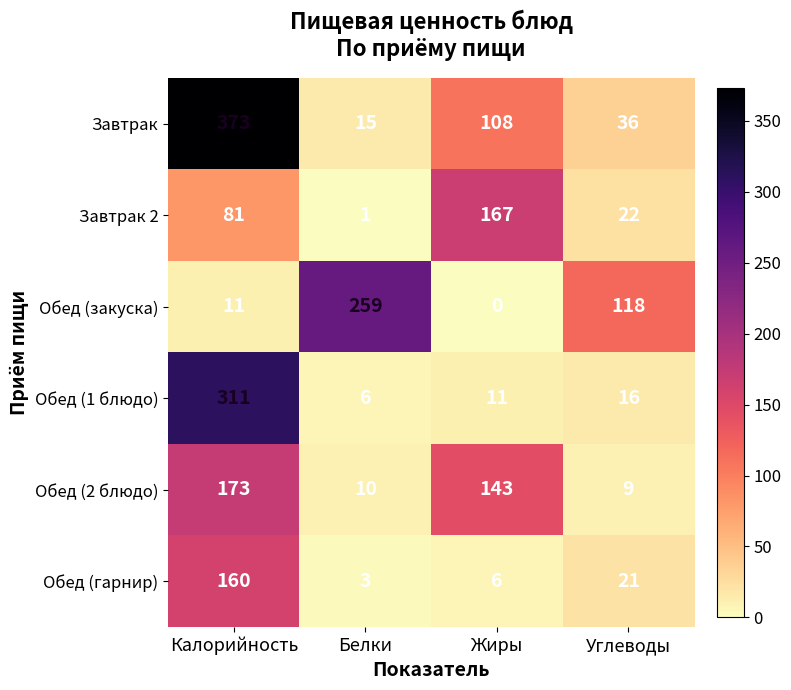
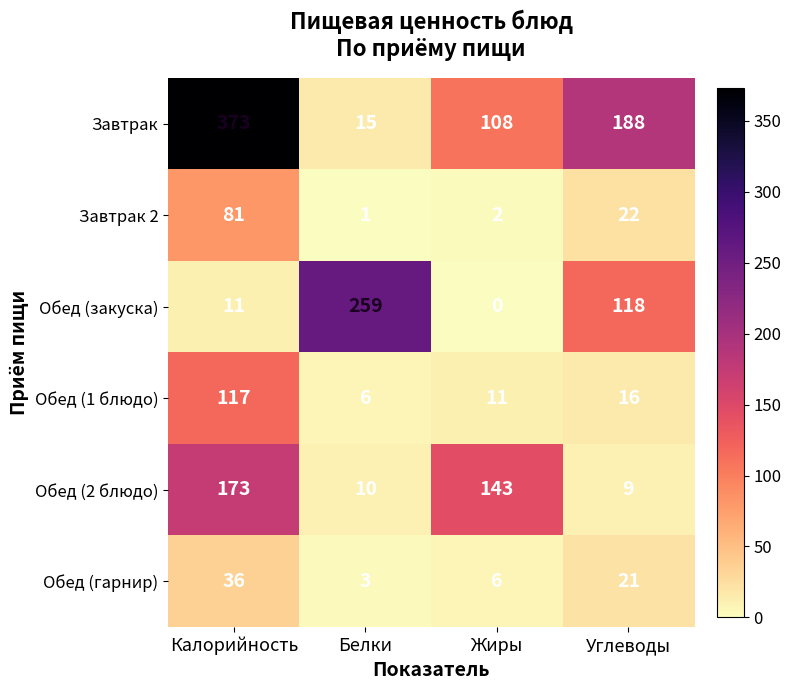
  {
    "Завтрак": {
      "Белки": 15,
      "Жиры": 108,
-     "Углеводы": 36
+     "Углеводы": 188
    },
    "Завтрак 2": {
      "Калорийность": 81,
      "Белки": 1,
-     "Жиры": 167,
+     "Жиры": 2,
      "Углеводы": 22
    },
    "Обед (закуска)": {
      "Калорийность": 11,
      "Белки": 259,
      "Жиры": 0,
      "Углеводы": 118
    },
    "Обед (1 блюдо)": {
-     "Калорийность": 311,
+     "Калорийность": 117,
      "Белки": 6,
      "Жиры": 11,
      "Углеводы": 16
    },
    "Обед (2 блюдо)": {
      "Калорийность": 173,
      "Белки": 10,
      "Жиры": 143,
      "Углеводы": 9
    },
    "Обед (гарнир)": {
-     "Калорийность": 160,
+     "Калорийность": 36,
      "Белки": 3,
      "Жиры": 6,
      "Углеводы": 21
    }
  }
